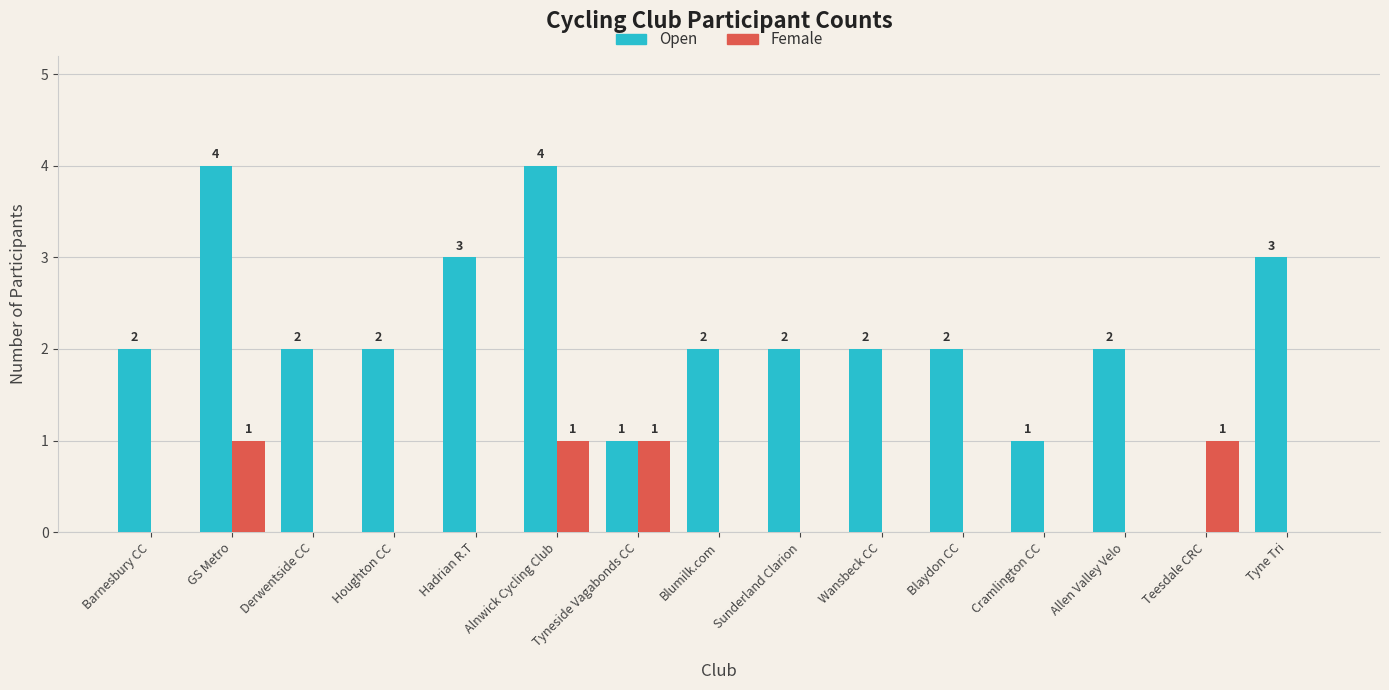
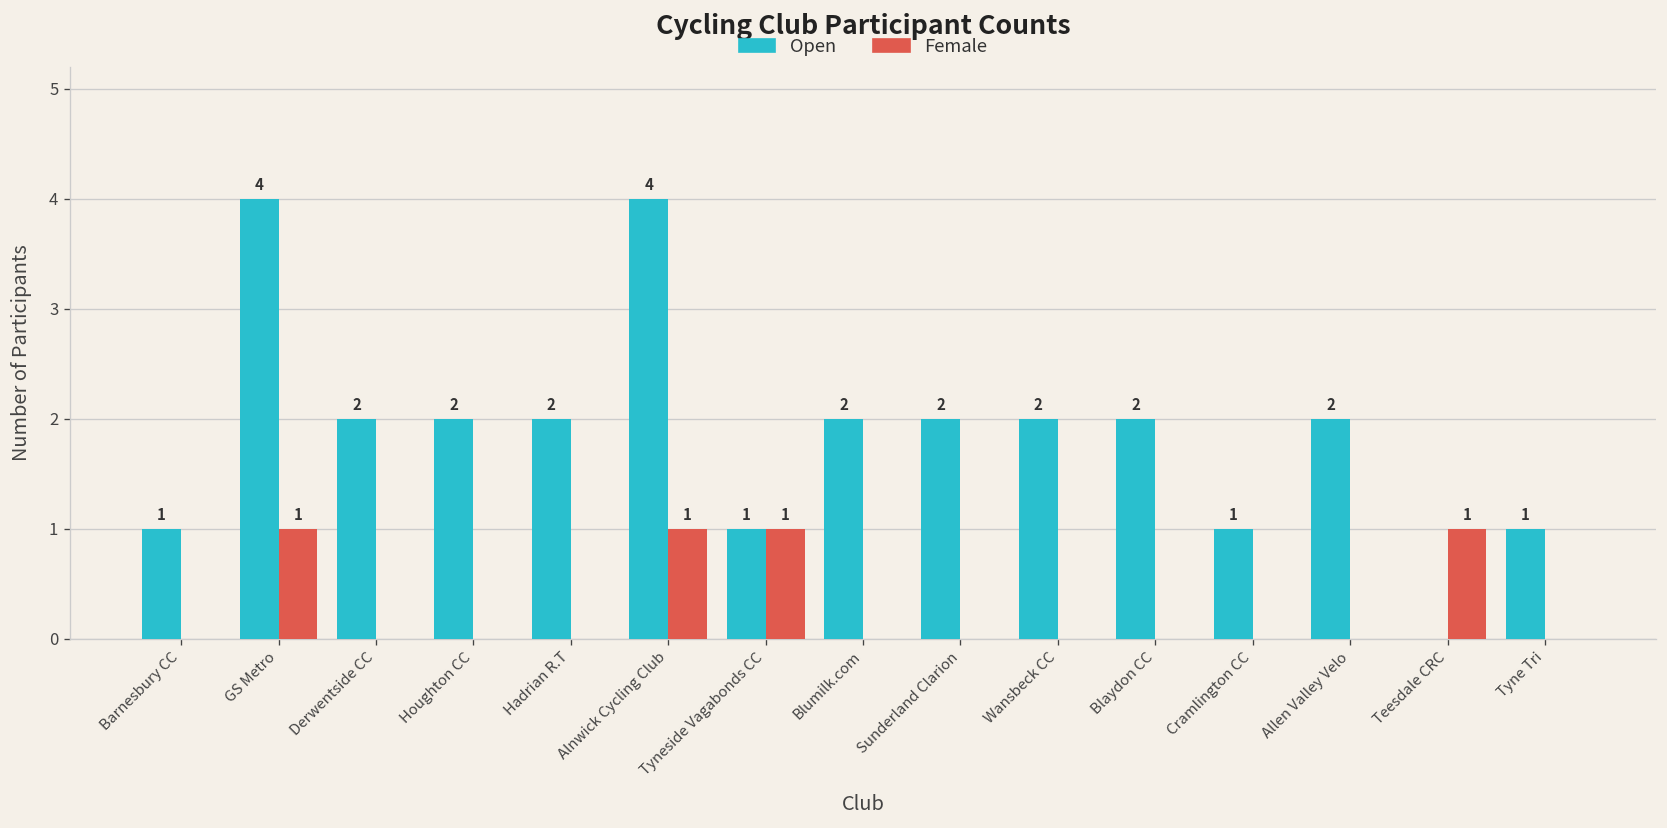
  {
    "Open": {
-     "Barnesbury CC": 2,
+     "Barnesbury CC": 1,
      "GS Metro": 4,
      "Derwentside CC": 2,
      "Houghton CC": 2,
-     "Hadrian R.T": 3,
+     "Hadrian R.T": 2,
      "Alnwick Cycling Club": 4,
      "Tyneside Vagabonds CC": 1,
      "Blumilk.com": 2,
      "Sunderland Clarion": 2,
      "Wansbeck CC": 2,
      "Blaydon CC": 2,
      "Cramlington CC": 1,
      "Allen Valley Velo": 2,
-     "Tyne Tri": 3
+     "Tyne Tri": 1
    },
    "Female": {
      "GS Metro": 1,
      "Alnwick Cycling Club": 1,
      "Tyneside Vagabonds CC": 1,
      "Teesdale CRC": 1
    }
  }
